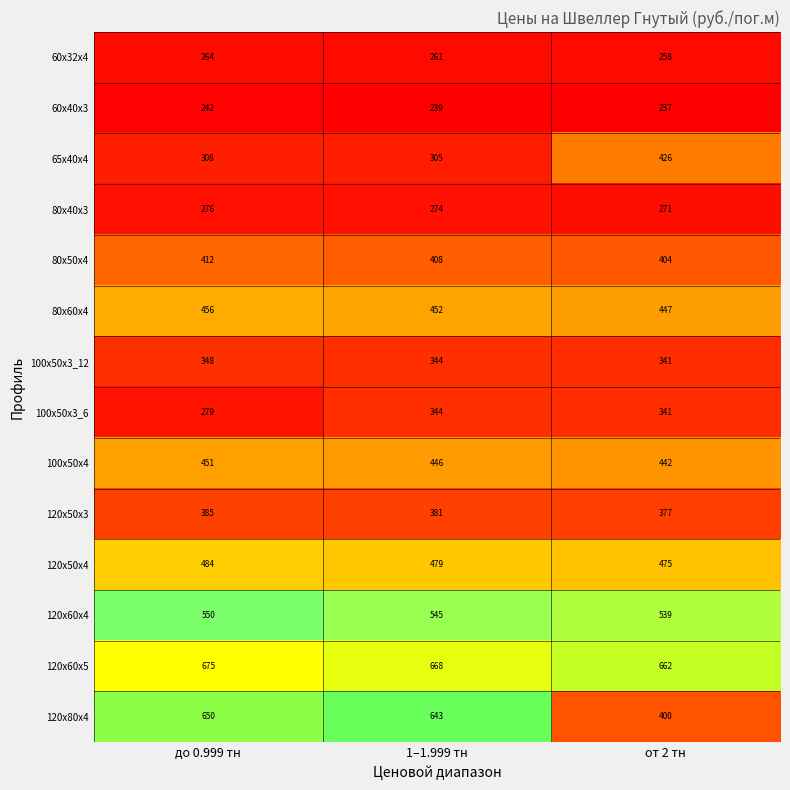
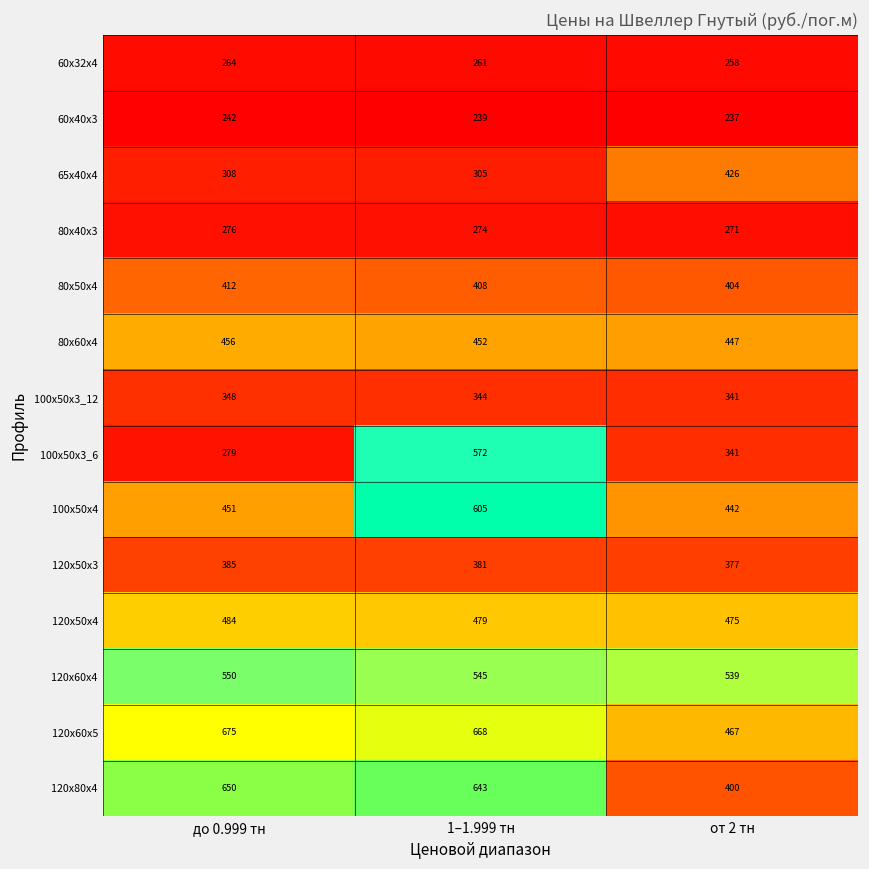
  {
    "60x32x4": {
      "до 0.999 тн": 264,
      "1–1.999 тн": 261,
      "от 2 тн": 258
    },
    "60x40x3": {
      "до 0.999 тн": 242,
      "1–1.999 тн": 239,
      "от 2 тн": 237
    },
    "65x40x4": {
      "до 0.999 тн": 308,
      "1–1.999 тн": 305,
      "от 2 тн": 426
    },
    "80x40x3": {
      "до 0.999 тн": 276,
      "1–1.999 тн": 274,
      "от 2 тн": 271
    },
    "80x50x4": {
      "до 0.999 тн": 412,
      "1–1.999 тн": 408,
      "от 2 тн": 404
    },
    "80x60x4": {
      "до 0.999 тн": 456,
      "1–1.999 тн": 452,
      "от 2 тн": 447
    },
    "100x50x3_12": {
      "до 0.999 тн": 348,
      "1–1.999 тн": 344,
      "от 2 тн": 341
    },
    "100x50x3_6": {
      "до 0.999 тн": 279,
-     "1–1.999 тн": 344,
+     "1–1.999 тн": 572,
      "от 2 тн": 341
    },
    "100x50x4": {
      "до 0.999 тн": 451,
-     "1–1.999 тн": 446,
+     "1–1.999 тн": 605,
      "от 2 тн": 442
    },
    "120x50x3": {
      "до 0.999 тн": 385,
      "1–1.999 тн": 381,
      "от 2 тн": 377
    },
    "120x50x4": {
      "до 0.999 тн": 484,
      "1–1.999 тн": 479,
      "от 2 тн": 475
    },
    "120x60x4": {
      "до 0.999 тн": 550,
      "1–1.999 тн": 545,
      "от 2 тн": 539
    },
    "120x60x5": {
      "до 0.999 тн": 675,
      "1–1.999 тн": 668,
-     "от 2 тн": 662
+     "от 2 тн": 467
    },
    "120x80x4": {
      "до 0.999 тн": 650,
      "1–1.999 тн": 643,
      "от 2 тн": 400
    }
  }
